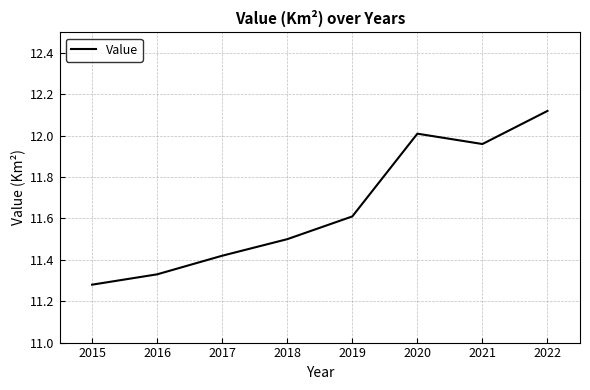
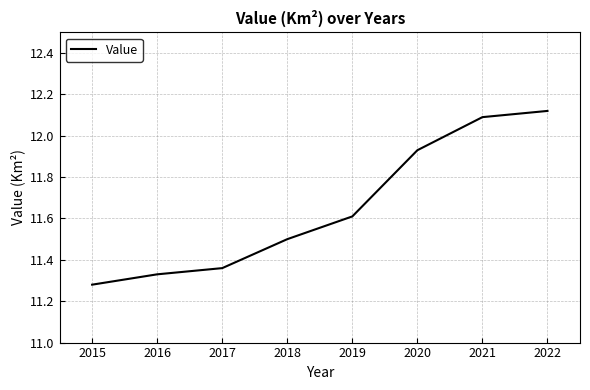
  {
    "2015": 11.28,
    "2016": 11.33,
-   "2017": 11.42,
+   "2017": 11.36,
    "2018": 11.50,
    "2019": 11.61,
-   "2020": 12.01,
-   "2021": 11.96,
+   "2020": 11.93,
+   "2021": 12.09,
    "2022": 12.12
  }
